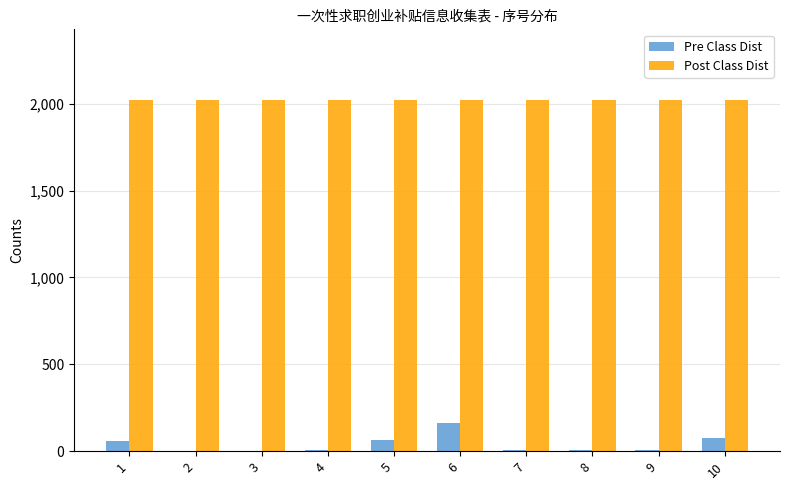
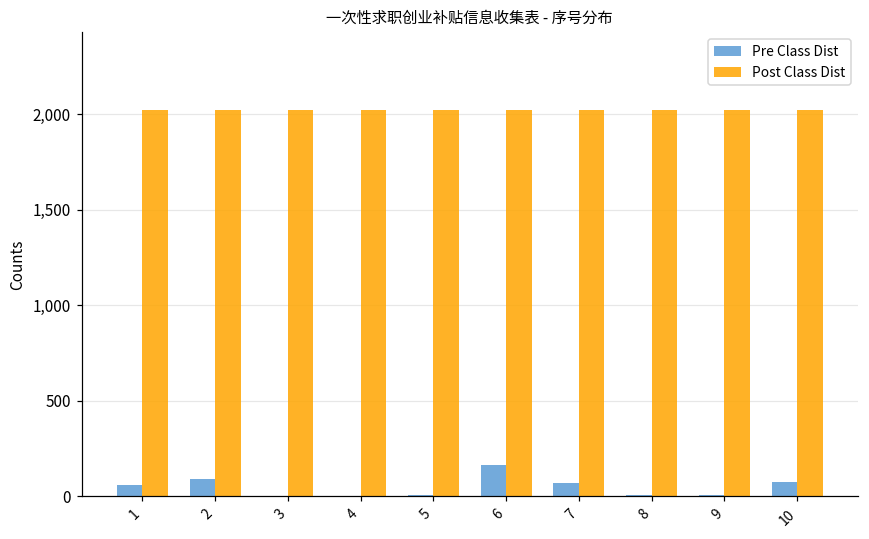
  {
    "Pre Class Dist": {
      "1": "60",
-     "2": "0",
-     "5": "60",
+     "2": "90",
+     "5": "10",
      "6": "160",
-     "7": "10",
+     "7": "70",
      "10": "80"
    },
    "Post Class Dist": {
      "1": "2,020",
      "2": "2,020",
      "3": "2,020",
      "4": "2,020",
      "5": "2,020",
      "6": "2,020",
      "7": "2,020",
      "8": "2,020",
      "9": "2,020",
      "10": "2,020"
    }
  }
